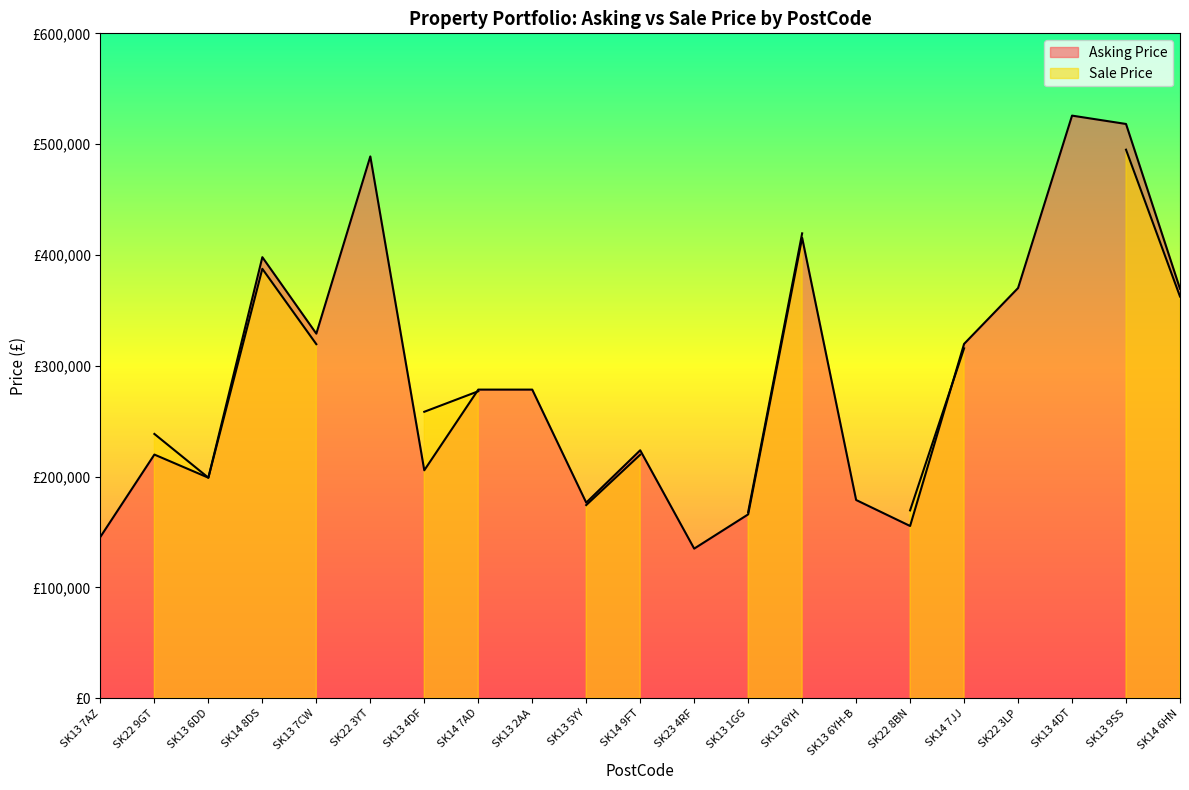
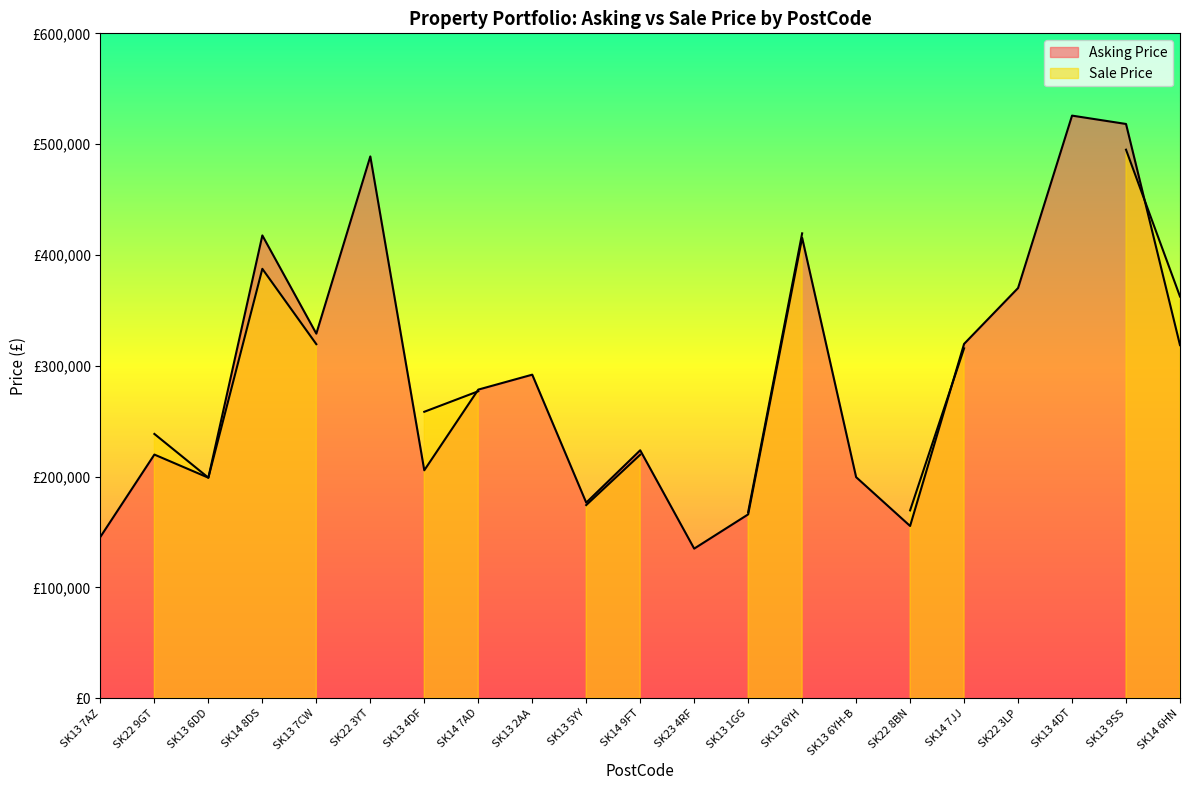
  {
    "Asking Price": {
      "SK13 7AZ": "£146,000",
      "SK22 9GT": "£220,000",
-     "SK14 8DS": "£398,000",
+     "SK14 8DS": "£418,000",
      "SK13 7CW": "£329,000",
      "SK22 3YT": "£489,000",
      "SK13 4DF": "£206,000",
-     "SK13 2AA": "£279,000",
+     "SK13 2AA": "£292,000",
      "SK14 9FT": "£224,000",
      "SK23 4RF": "£135,000",
      "SK13 6YH": "£416,000",
-     "SK13 6YH-B": "£179,000",
+     "SK13 6YH-B": "£200,000",
      "SK22 8BN": "£155,000",
      "SK14 7JJ": "£320,000",
      "SK22 3LP": "£370,000",
      "SK13 4DT": "£526,000",
      "SK13 9SS": "£518,000",
-     "SK14 6HN": "£370,000"
+     "SK14 6HN": "£319,000"
    }
  }
